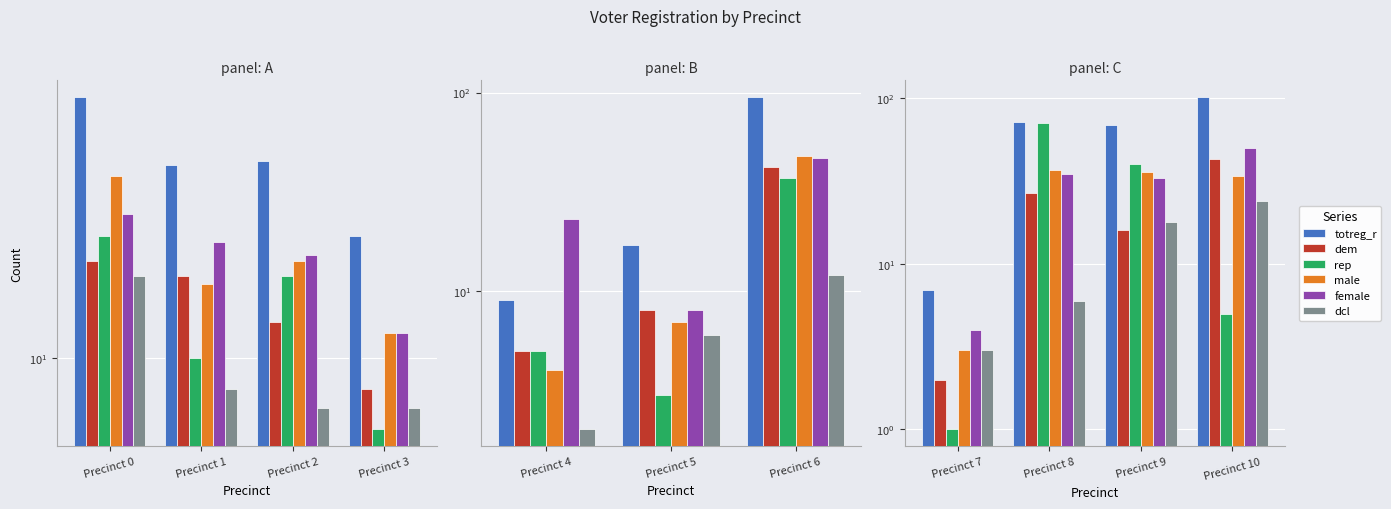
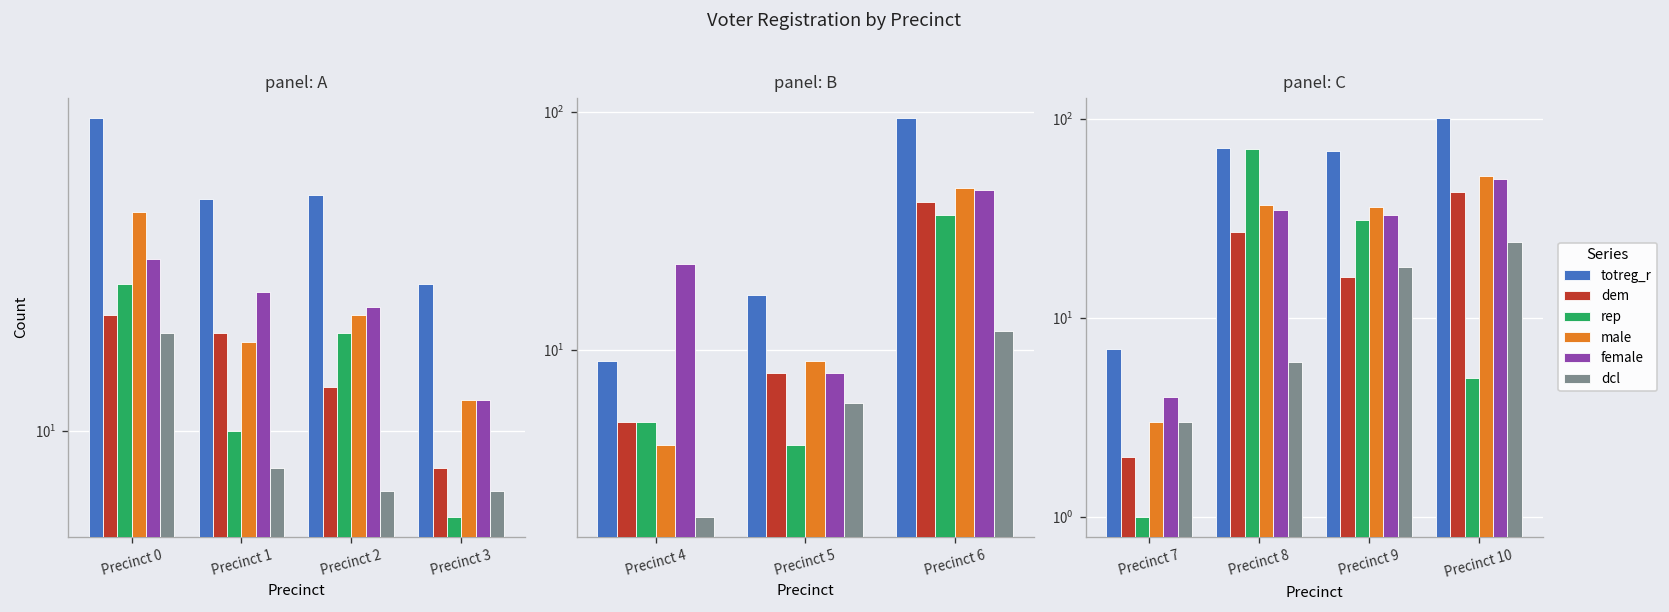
  {
    "panel: B": {
      "totreg_r": {
        "Precinct 4": 9,
        "Precinct 5": 17,
        "Precinct 6": 100
      },
      "dem": {
        "Precinct 4": 5,
        "Precinct 5": 8,
        "Precinct 6": 42
      },
      "rep": {
        "Precinct 4": 5,
-       "Precinct 5": 3,
+       "Precinct 5": 4,
        "Precinct 6": 37
      },
      "male": {
        "Precinct 4": 4,
-       "Precinct 5": 7,
+       "Precinct 5": 9,
        "Precinct 6": 48
      },
      "female": {
        "Precinct 4": 23,
        "Precinct 5": 8,
        "Precinct 6": 47
      },
      "dcl": {
        "Precinct 4": 2,
        "Precinct 5": 6,
        "Precinct 6": 12
      }
    },
    "panel: C": {
      "totreg_r": {
        "Precinct 7": 7,
        "Precinct 8": 70,
        "Precinct 9": 69,
        "Precinct 10": 100
      },
      "dem": {
        "Precinct 7": 2,
        "Precinct 8": 27,
        "Precinct 9": 16,
        "Precinct 10": 43
      },
      "rep": {
        "Precinct 7": 1,
        "Precinct 8": 71,
-       "Precinct 9": 40,
+       "Precinct 9": 31,
        "Precinct 10": 5
      },
      "male": {
        "Precinct 7": 3,
        "Precinct 8": 37,
        "Precinct 9": 36,
-       "Precinct 10": 34
+       "Precinct 10": 52
      },
      "female": {
        "Precinct 7": 4,
        "Precinct 8": 35,
        "Precinct 9": 33,
        "Precinct 10": 50
      },
      "dcl": {
        "Precinct 7": 3,
        "Precinct 8": 6,
        "Precinct 9": 18,
        "Precinct 10": 24
      }
    }
  }
